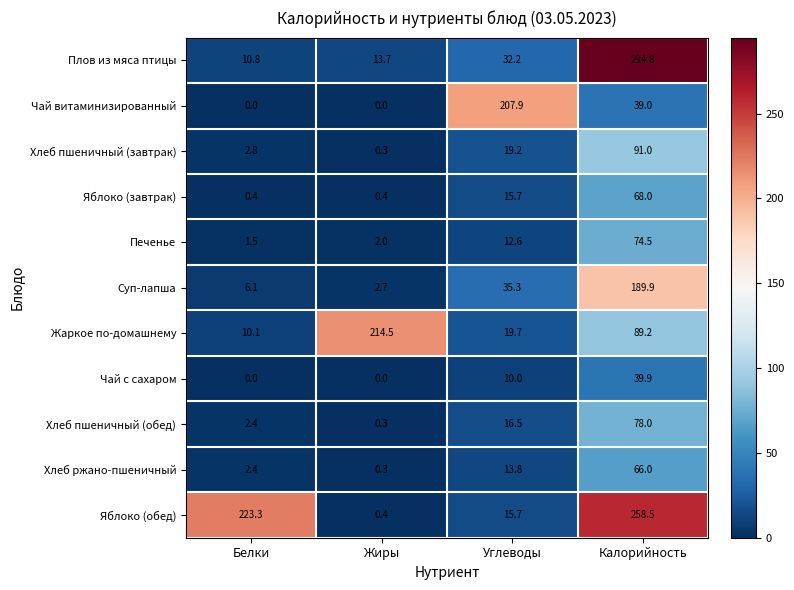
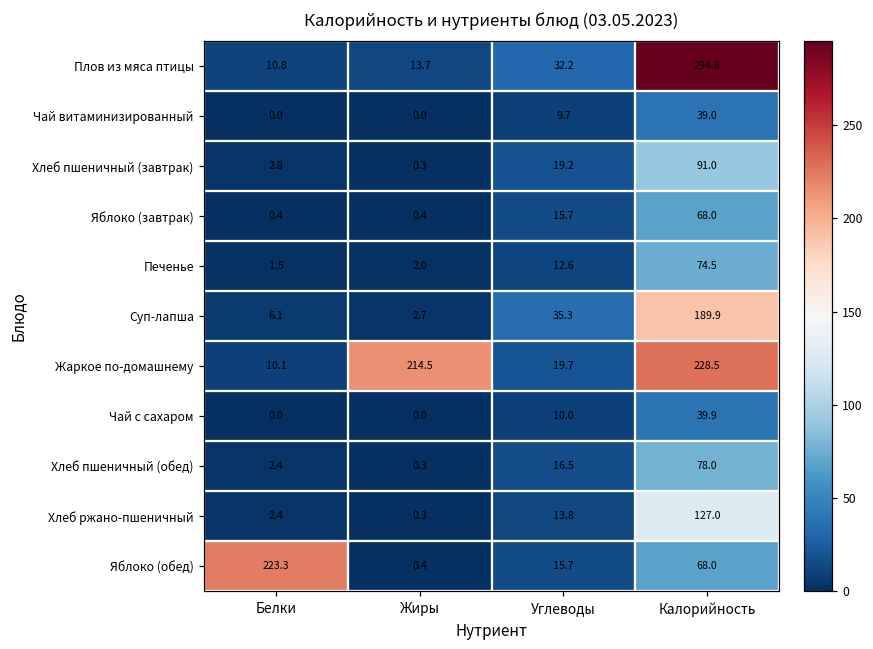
  {
    "Плов из мяса птицы": {
      "Белки": 10.8,
      "Жиры": 13.7,
      "Углеводы": 32.2,
      "Калорийность": 294.8
    },
    "Чай витаминизированный": {
      "Белки": 0.0,
      "Жиры": 0.0,
-     "Углеводы": 207.9,
+     "Углеводы": 9.7,
      "Калорийность": 39.0
    },
    "Хлеб пшеничный (завтрак)": {
      "Белки": 2.8,
      "Жиры": 0.3,
      "Углеводы": 19.2,
      "Калорийность": 91.0
    },
    "Яблоко (завтрак)": {
      "Белки": 0.4,
      "Жиры": 0.4,
      "Углеводы": 15.7,
      "Калорийность": 68.0
    },
    "Печенье": {
      "Белки": 1.5,
      "Жиры": 2.0,
      "Углеводы": 12.6,
      "Калорийность": 74.5
    },
    "Суп-лапша": {
      "Белки": 6.1,
      "Жиры": 2.7,
      "Углеводы": 35.3,
      "Калорийность": 189.9
    },
    "Жаркое по-домашнему": {
      "Белки": 10.1,
      "Жиры": 214.5,
      "Углеводы": 19.7,
-     "Калорийность": 89.2
+     "Калорийность": 228.5
    },
    "Чай с сахаром": {
      "Белки": 0.0,
      "Жиры": 0.0,
      "Углеводы": 10.0,
      "Калорийность": 39.9
    },
    "Хлеб пшеничный (обед)": {
      "Белки": 2.4,
      "Жиры": 0.3,
      "Углеводы": 16.5,
      "Калорийность": 78.0
    },
    "Хлеб ржано-пшеничный": {
      "Белки": 2.4,
      "Жиры": 0.3,
      "Углеводы": 13.8,
-     "Калорийность": 66.0
+     "Калорийность": 127.0
    },
    "Яблоко (обед)": {
      "Белки": 223.3,
      "Жиры": 0.4,
      "Углеводы": 15.7,
-     "Калорийность": 258.5
+     "Калорийность": 68.0
    }
  }
